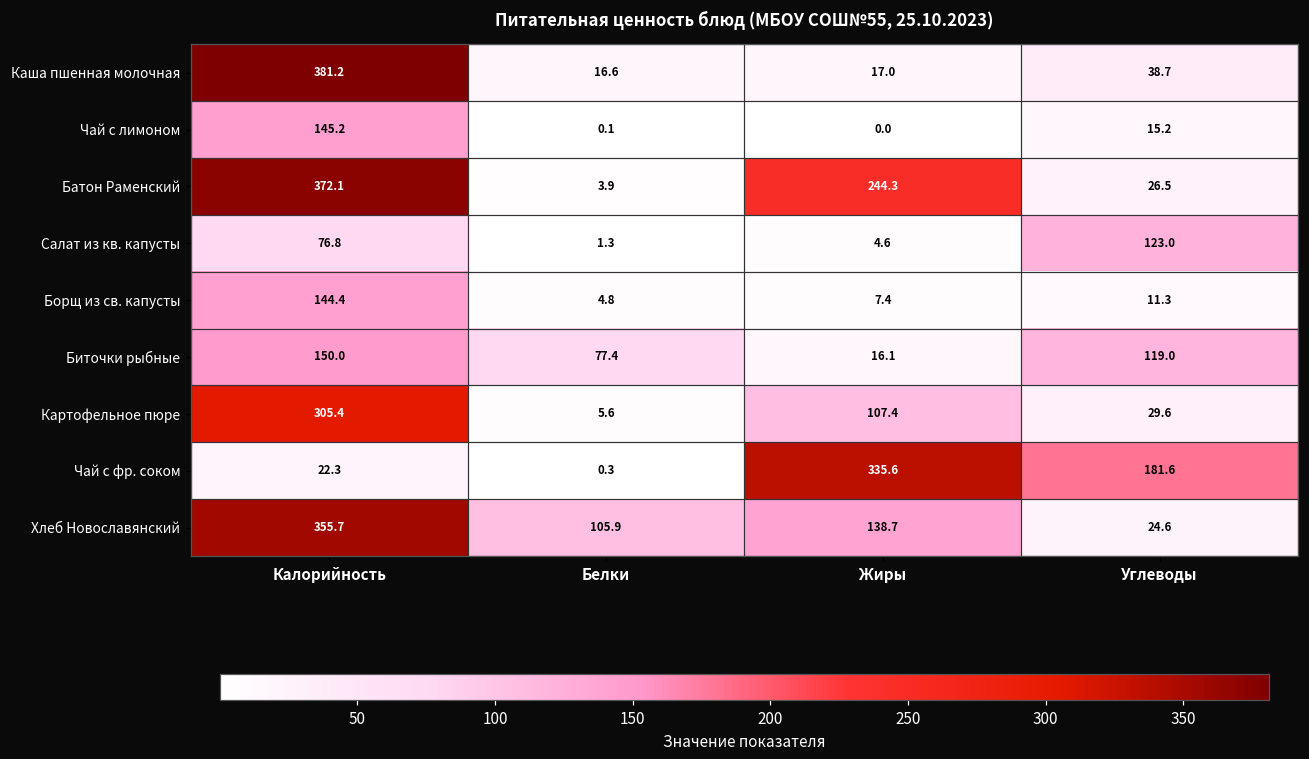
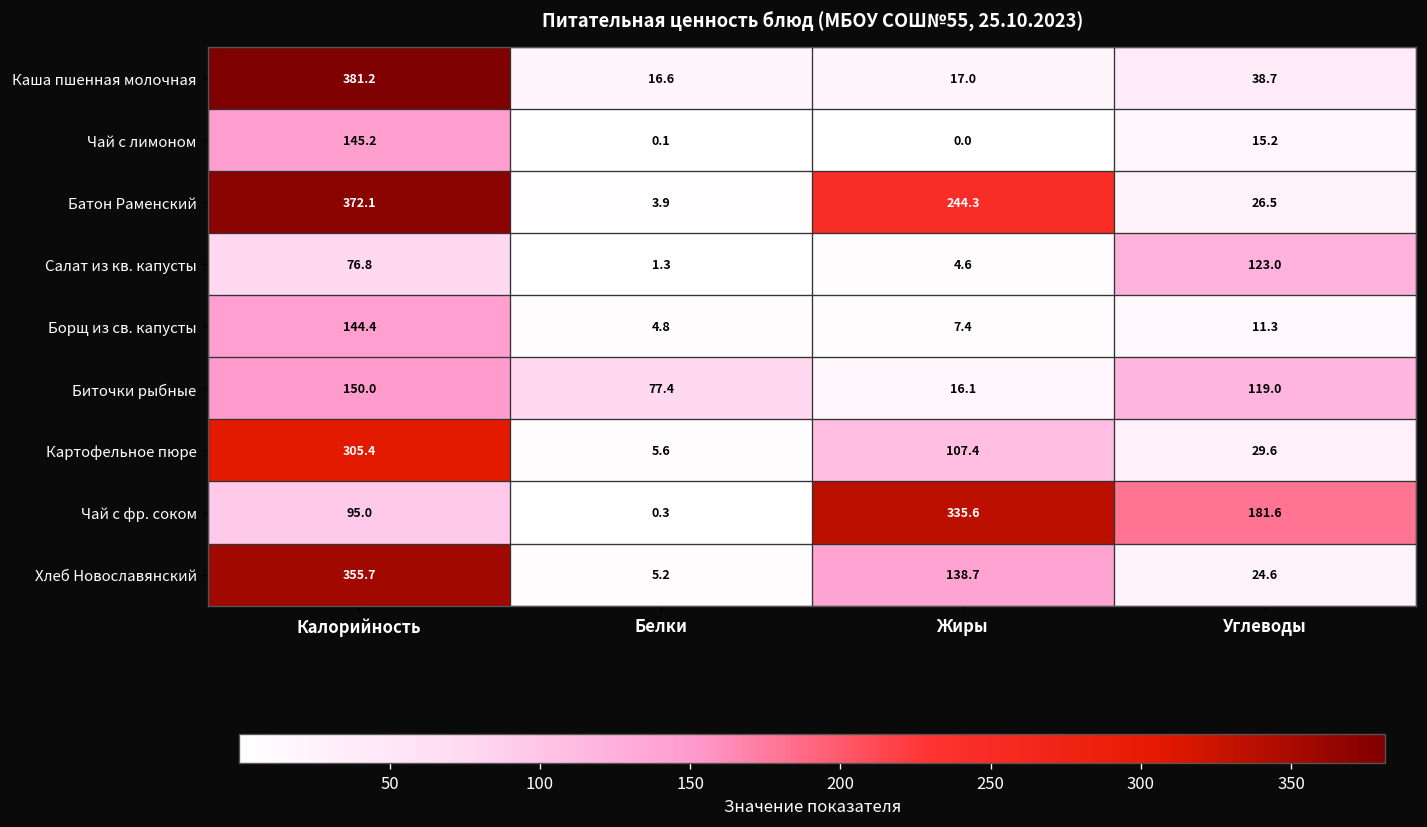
  {
    "Каша пшенная молочная": {
      "Калорийность": 381.2,
      "Белки": 16.6,
      "Жиры": 17.0,
      "Углеводы": 38.7
    },
    "Чай с лимоном": {
      "Калорийность": 145.2,
      "Белки": 0.1,
      "Жиры": 0.0,
      "Углеводы": 15.2
    },
    "Батон Раменский": {
      "Калорийность": 372.1,
      "Белки": 3.9,
      "Жиры": 244.3,
      "Углеводы": 26.5
    },
    "Салат из кв. капусты": {
      "Калорийность": 76.8,
      "Белки": 1.3,
      "Жиры": 4.6,
      "Углеводы": 123.0
    },
    "Борщ из св. капусты": {
      "Калорийность": 144.4,
      "Белки": 4.8,
      "Жиры": 7.4,
      "Углеводы": 11.3
    },
    "Биточки рыбные": {
      "Калорийность": 150.0,
      "Белки": 77.4,
      "Жиры": 16.1,
      "Углеводы": 119.0
    },
    "Картофельное пюре": {
      "Калорийность": 305.4,
      "Белки": 5.6,
      "Жиры": 107.4,
      "Углеводы": 29.6
    },
    "Чай с фр. соком": {
-     "Калорийность": 22.3,
+     "Калорийность": 95.0,
      "Белки": 0.3,
      "Жиры": 335.6,
      "Углеводы": 181.6
    },
    "Хлеб Новославянский": {
      "Калорийность": 355.7,
-     "Белки": 105.9,
+     "Белки": 5.2,
      "Жиры": 138.7,
      "Углеводы": 24.6
    }
  }
